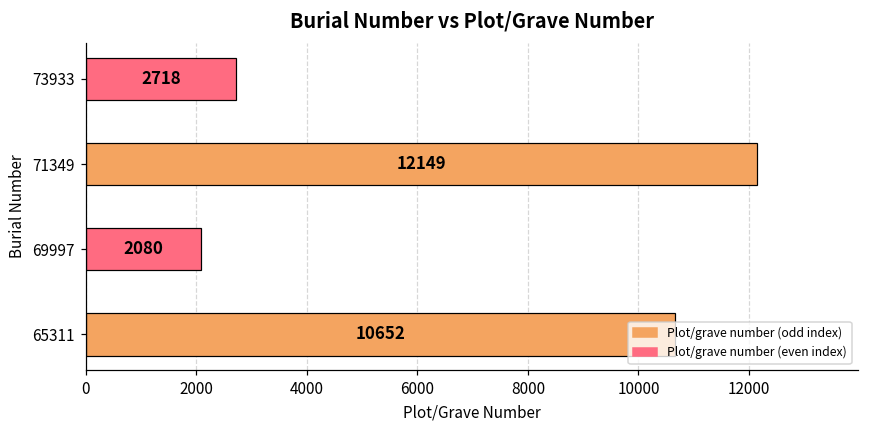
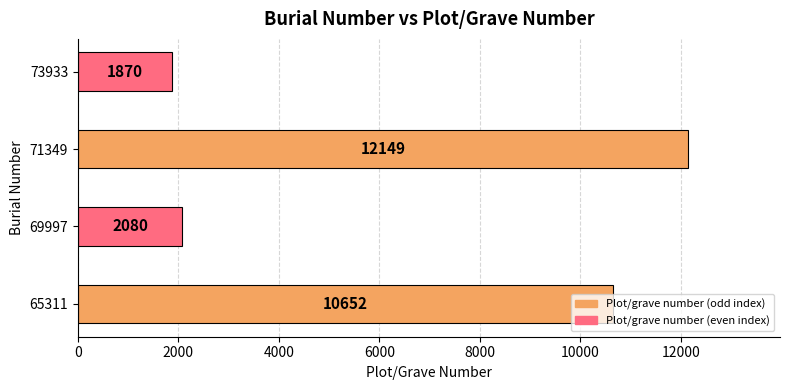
  {
-   "73933": 2718,
+   "73933": 1870,
    "71349": 12149,
    "69997": 2080
  }
